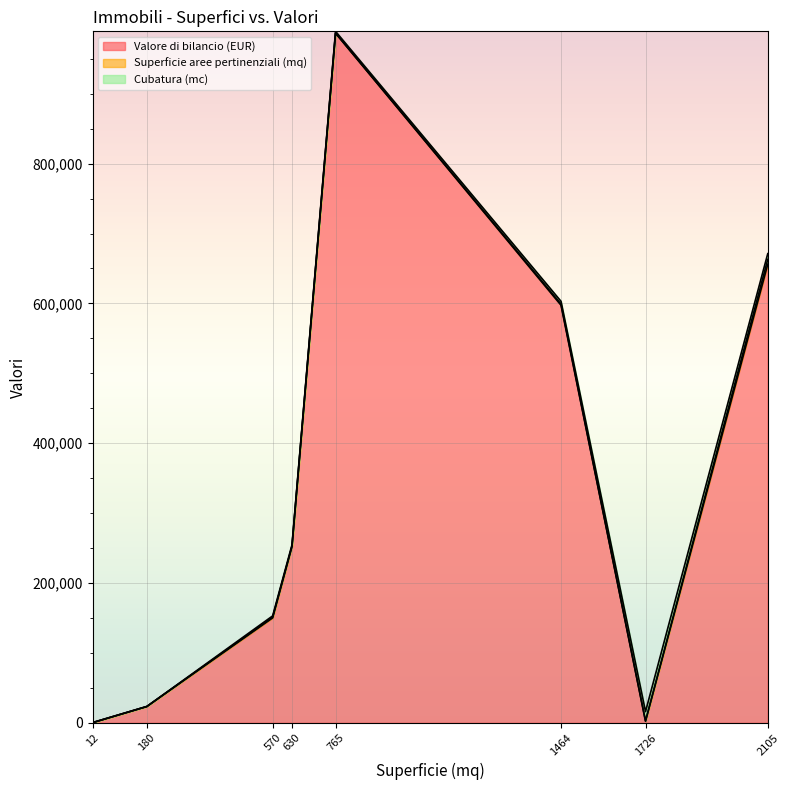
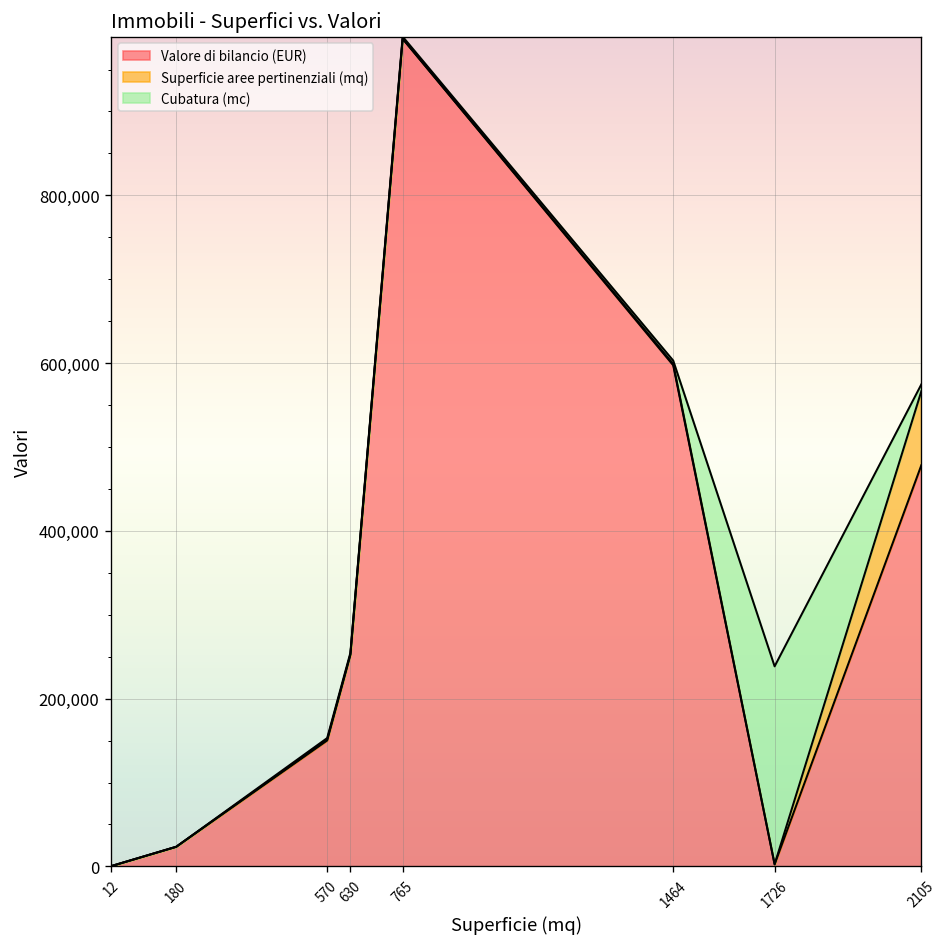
  {
    "Valore di bilancio (EUR)": {
-     "2105": "660,000"
+     "2105": "480,000"
    },
    "Superficie aree pertinenziali (mq)": {
-     "2105": "10,000"
+     "2105": "90,000"
    },
    "Cubatura (mc)": {
      "1464": "0",
-     "1726": "10,000",
+     "1726": "240,000",
      "2105": "10,000"
    }
  }
